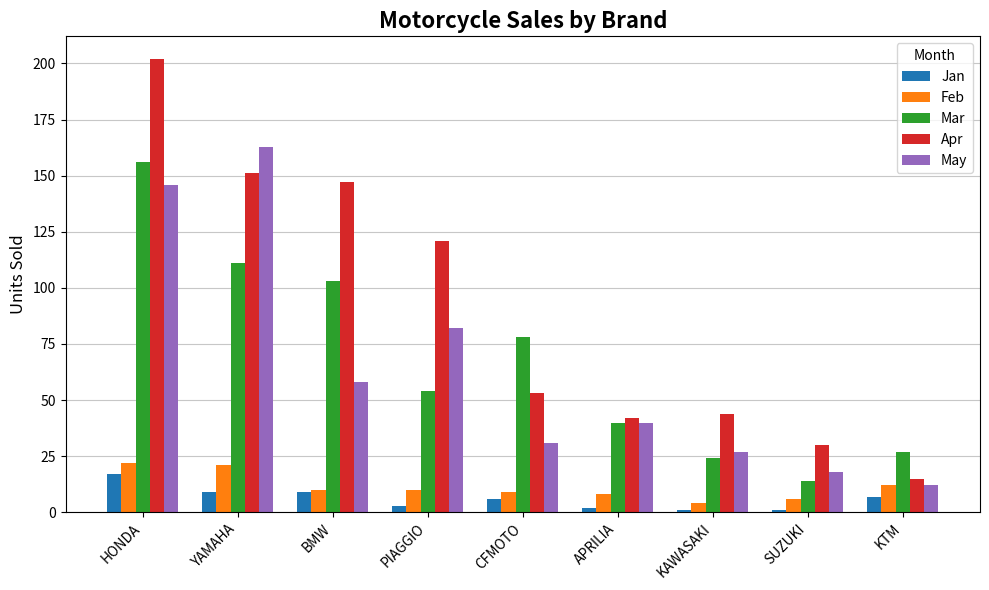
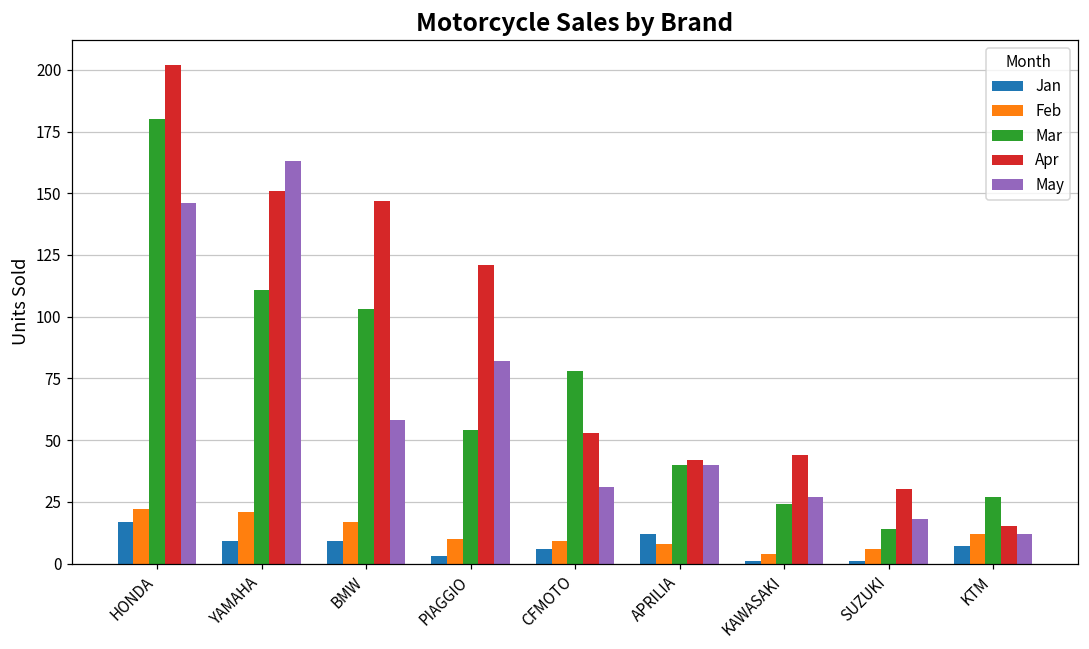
  {
    "Jan": {
      "HONDA": 17,
      "YAMAHA": 9,
      "BMW": 9,
      "PIAGGIO": 3,
      "CFMOTO": 6,
-     "APRILIA": 2,
+     "APRILIA": 12,
      "KTM": 7
    },
    "Feb": {
      "HONDA": 22,
      "YAMAHA": 21,
-     "BMW": 10,
+     "BMW": 17,
      "PIAGGIO": 10,
      "CFMOTO": 9,
      "APRILIA": 8,
      "KAWASAKI": 4,
      "SUZUKI": 6,
      "KTM": 12
    },
    "Mar": {
-     "HONDA": 156,
+     "HONDA": 180,
      "YAMAHA": 111,
      "BMW": 103,
      "PIAGGIO": 54,
      "CFMOTO": 78,
      "APRILIA": 40,
      "KAWASAKI": 24,
      "SUZUKI": 14,
      "KTM": 27
    },
    "Apr": {
      "HONDA": 202,
      "YAMAHA": 151,
      "BMW": 147,
      "PIAGGIO": 121,
      "CFMOTO": 53,
      "APRILIA": 42,
      "KAWASAKI": 44,
      "SUZUKI": 30,
      "KTM": 15
    },
    "May": {
      "HONDA": 146,
      "YAMAHA": 163,
      "BMW": 58,
      "PIAGGIO": 82,
      "CFMOTO": 31,
      "APRILIA": 40,
      "KAWASAKI": 27,
      "SUZUKI": 18,
      "KTM": 12
    }
  }
